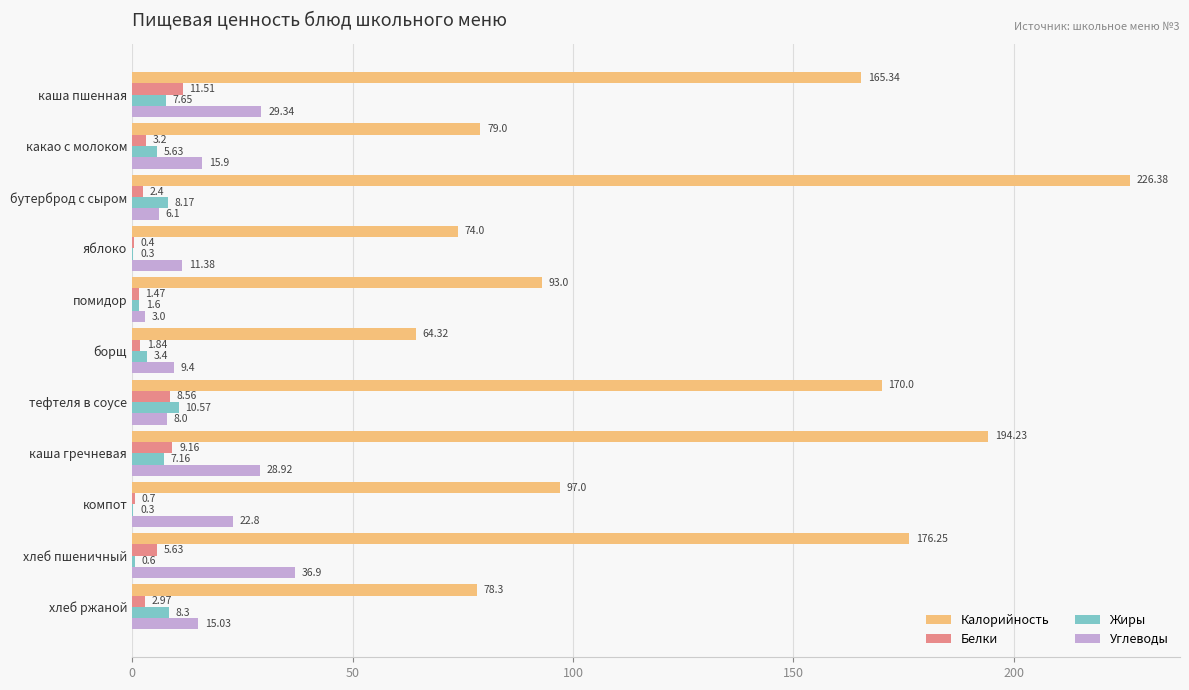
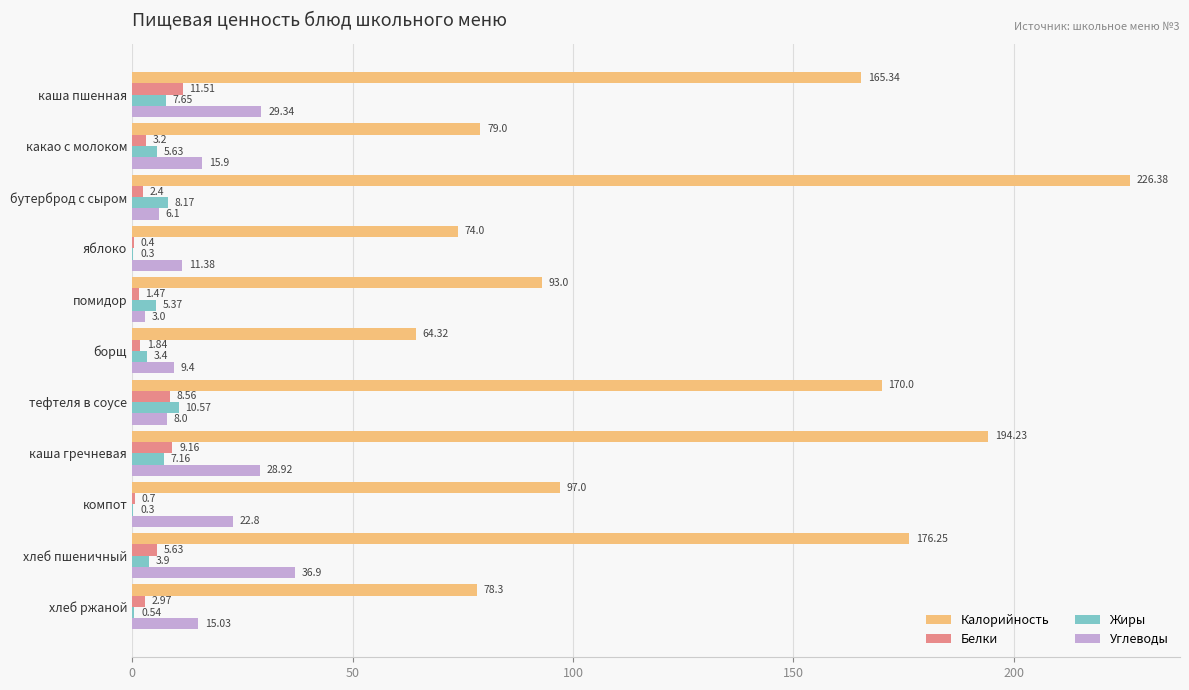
  {
    "Жиры": {
      "каша пшенная": 7.65,
      "какао с молоком": 5.63,
      "бутерброд с сыром": 8.17,
      "яблоко": 0.3,
-     "помидор": 1.6,
+     "помидор": 5.37,
      "борщ": 3.4,
      "тефтеля в соусе": 10.57,
      "каша гречневая": 7.16,
      "компот": 0.3,
-     "хлеб пшеничный": 0.6,
-     "хлеб ржаной": 8.3
+     "хлеб пшеничный": 3.9,
+     "хлеб ржаной": 0.54
    },
    "Углеводы": {
      "каша пшенная": 29.34,
      "какао с молоком": 15.9,
      "бутерброд с сыром": 6.1,
      "яблоко": 11.38,
      "помидор": 3.0,
      "борщ": 9.4,
      "тефтеля в соусе": 8.0,
      "каша гречневая": 28.92,
      "компот": 22.8,
      "хлеб пшеничный": 36.9,
      "хлеб ржаной": 15.03
    }
  }
